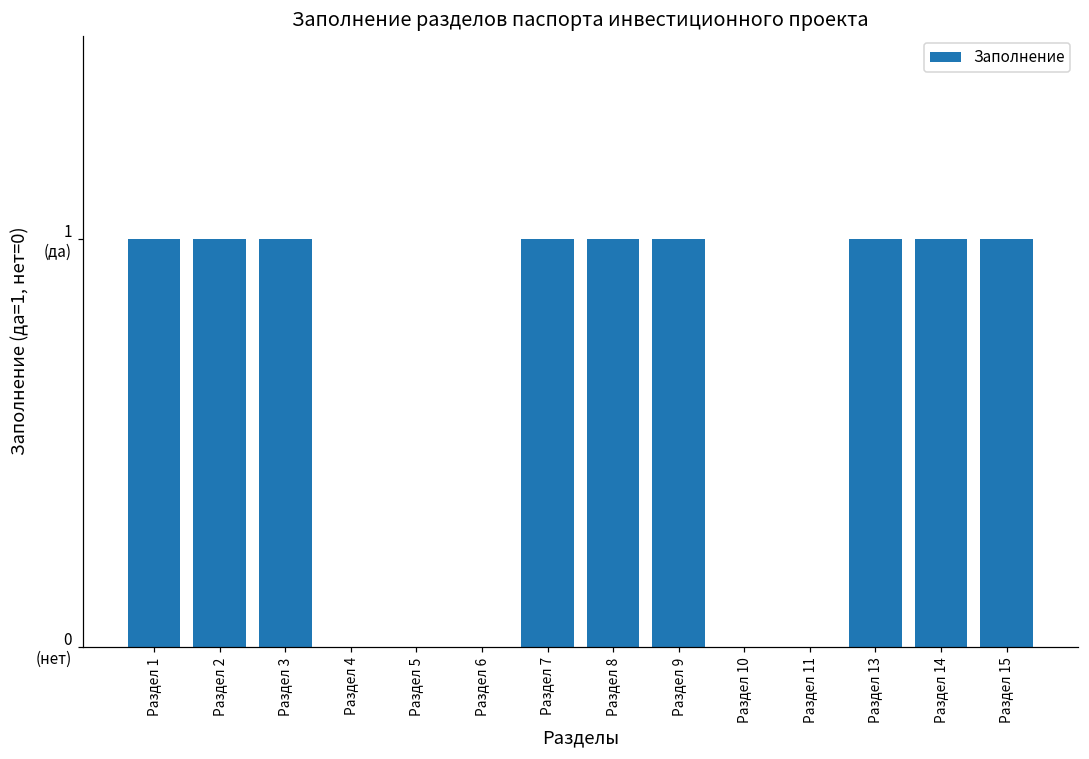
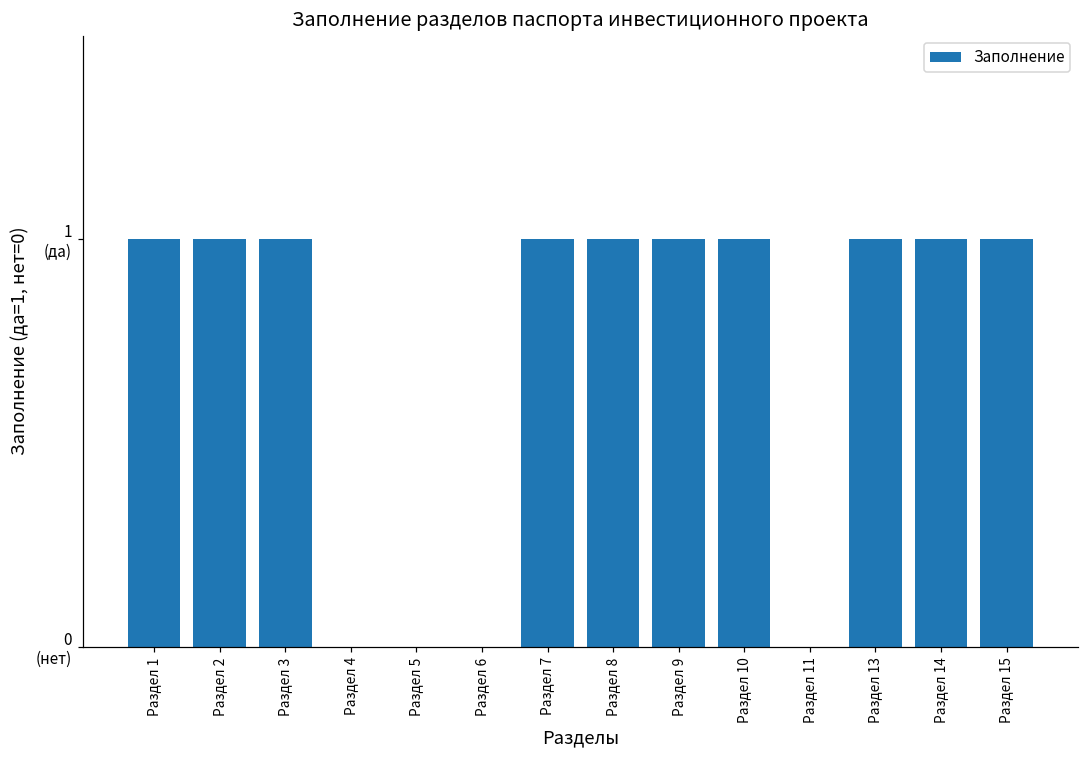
  {
    "Раздел 1": "1 (да)",
    "Раздел 2": "1 (да)",
    "Раздел 3": "1 (да)",
    "Раздел 4": "0 (да)",
    "Раздел 5": "0 (да)",
    "Раздел 6": "0 (да)",
    "Раздел 7": "1 (да)",
    "Раздел 8": "1 (да)",
    "Раздел 9": "1 (да)",
-   "Раздел 10": "0 (да)",
+   "Раздел 10": "1 (да)",
    "Раздел 11": "0 (да)",
    "Раздел 13": "1 (да)",
    "Раздел 14": "1 (да)",
    "Раздел 15": "1 (да)"
  }
